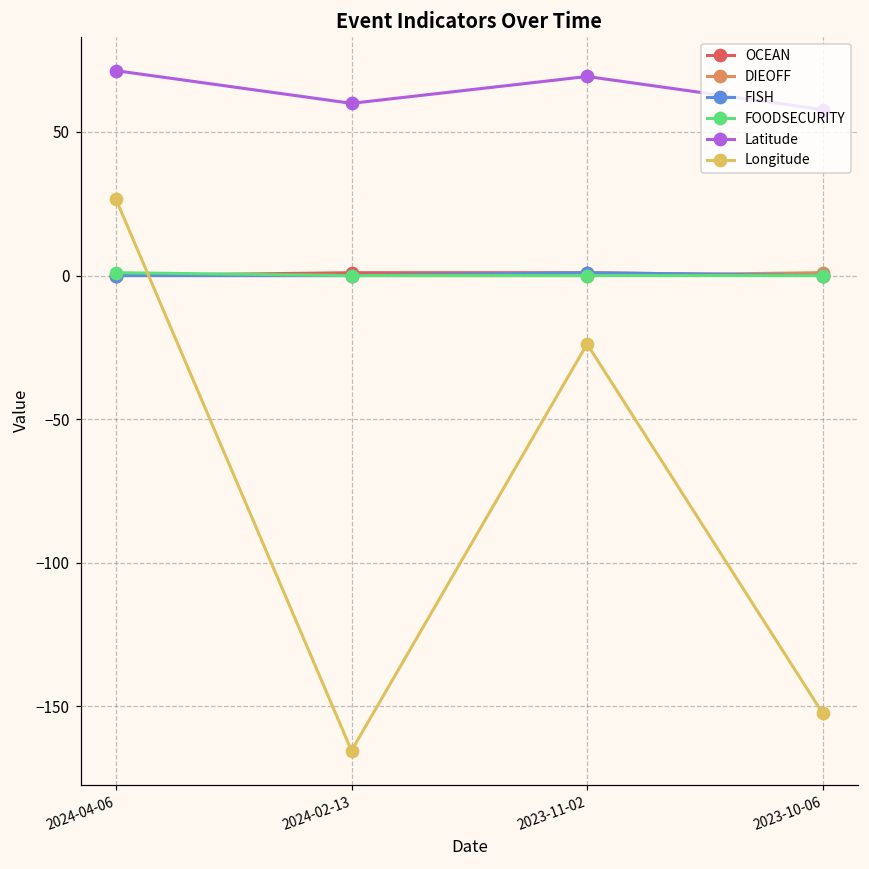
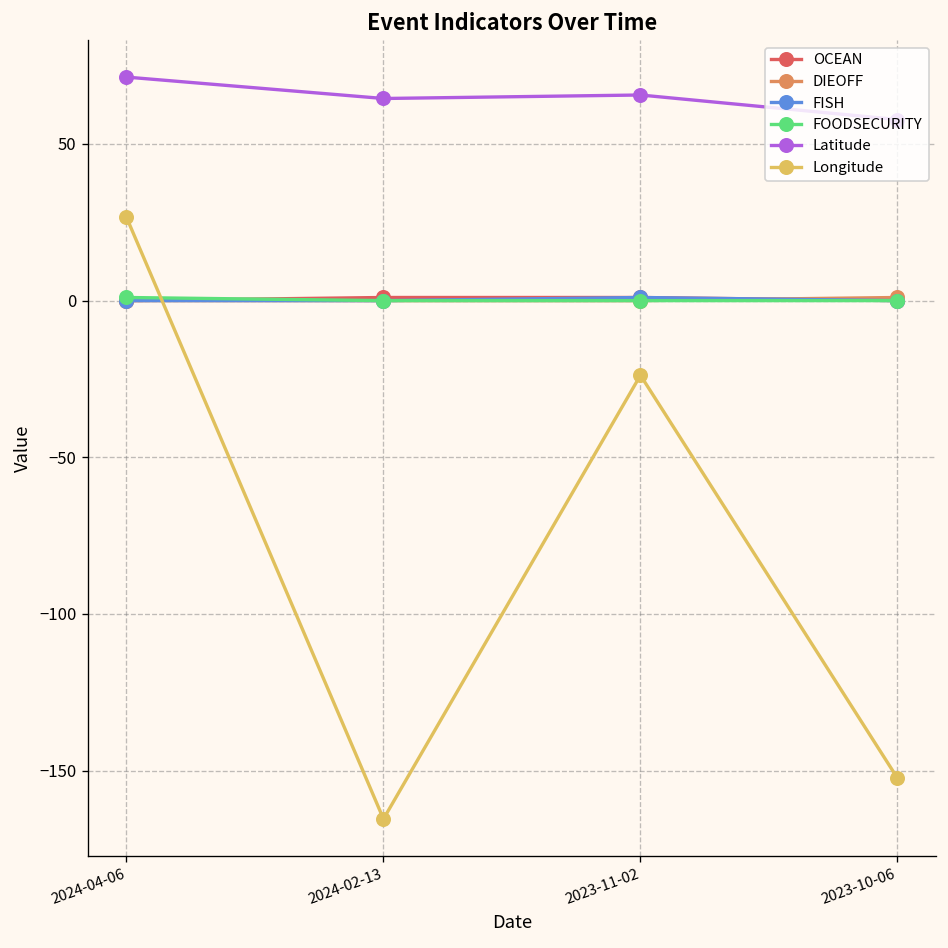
  {
    "FOODSECURITY": {
      "2024-04-06": 1
    },
    "Latitude": {
      "2024-04-06": 71,
-     "2024-02-13": 60,
-     "2023-11-02": 69
+     "2024-02-13": 65,
+     "2023-11-02": 66
    }
  }
